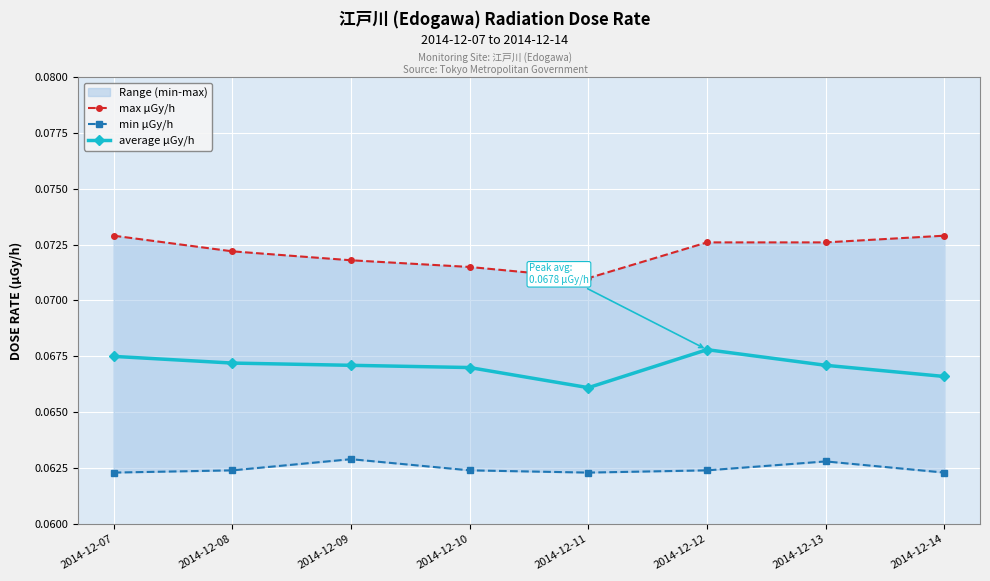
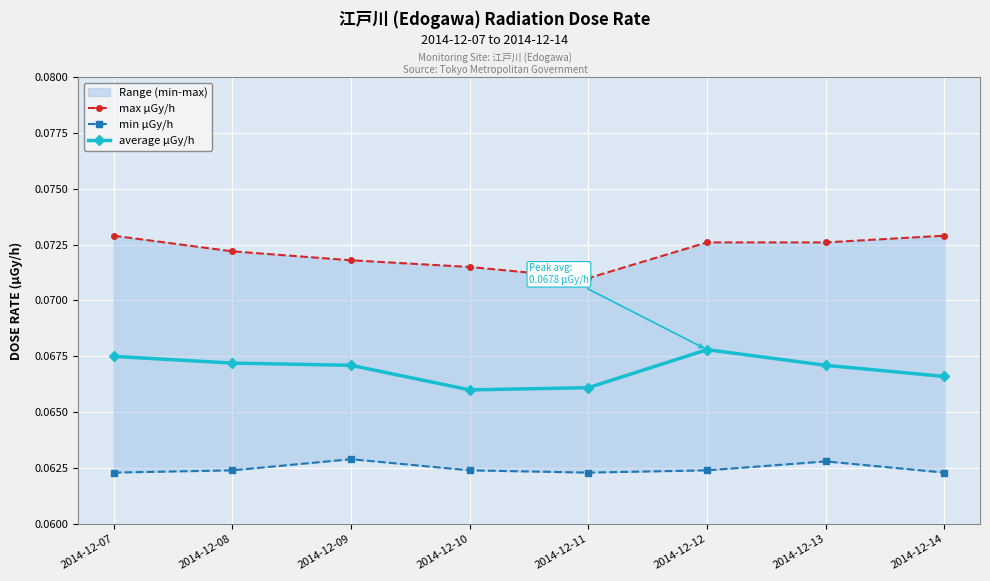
  {
    "Range (min-max)": {
      "2014-12-07": 0.073,
      "2014-12-08": 0.0722,
      "2014-12-09": 0.0718,
      "2014-12-10": 0.0715,
      "2014-12-12": 0.0726,
      "2014-12-13": 0.0726,
      "2014-12-14": 0.073
    },
    "min μGy/h": {
      "2014-12-07": 0.0623,
      "2014-12-08": 0.0624,
      "2014-12-09": 0.063,
      "2014-12-10": 0.0624,
      "2014-12-11": 0.0623,
      "2014-12-12": 0.0624,
      "2014-12-13": 0.0628,
      "2014-12-14": 0.0623
    },
    "average μGy/h": {
      "2014-12-07": 0.0675,
      "2014-12-08": 0.0672,
      "2014-12-09": 0.067,
-     "2014-12-10": 0.067,
+     "2014-12-10": 0.066,
      "2014-12-11": 0.066,
      "2014-12-12": 0.0678,
      "2014-12-13": 0.067,
      "2014-12-14": 0.0666
    }
  }
